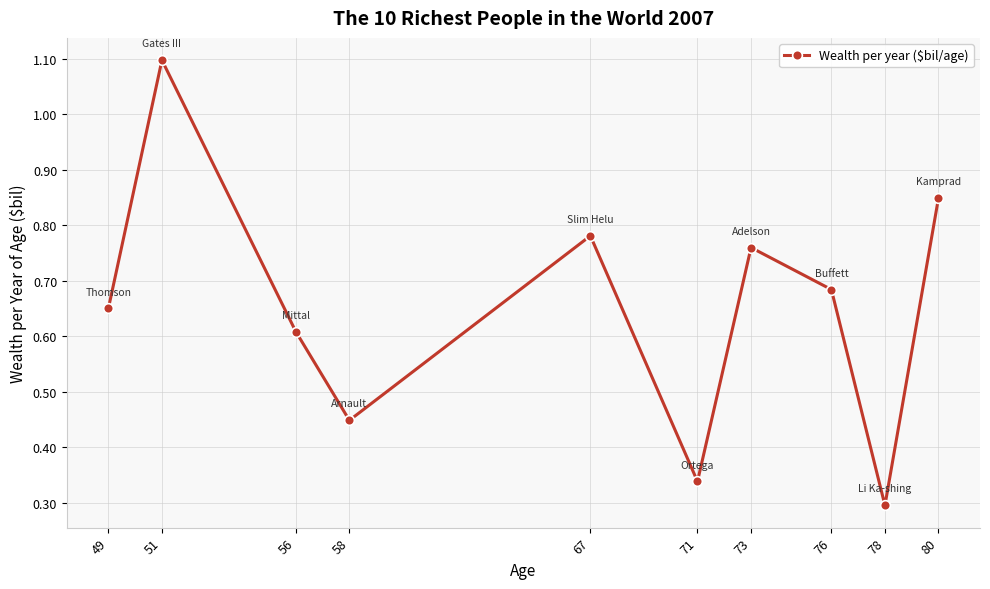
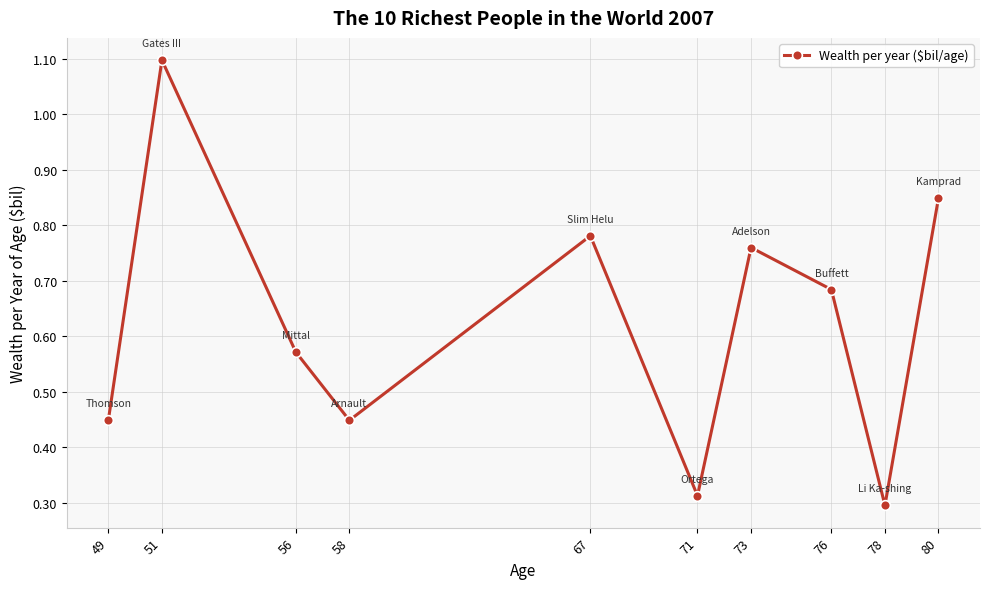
  {
-   "49": 0.65,
+   "49": 0.45,
    "51": 1.10,
-   "56": 0.61,
+   "56": 0.57,
    "58": 0.45,
    "67": 0.78,
-   "71": 0.34,
+   "71": 0.31,
    "73": 0.76,
    "76": 0.68,
    "78": 0.29,
    "80": 0.85
  }
